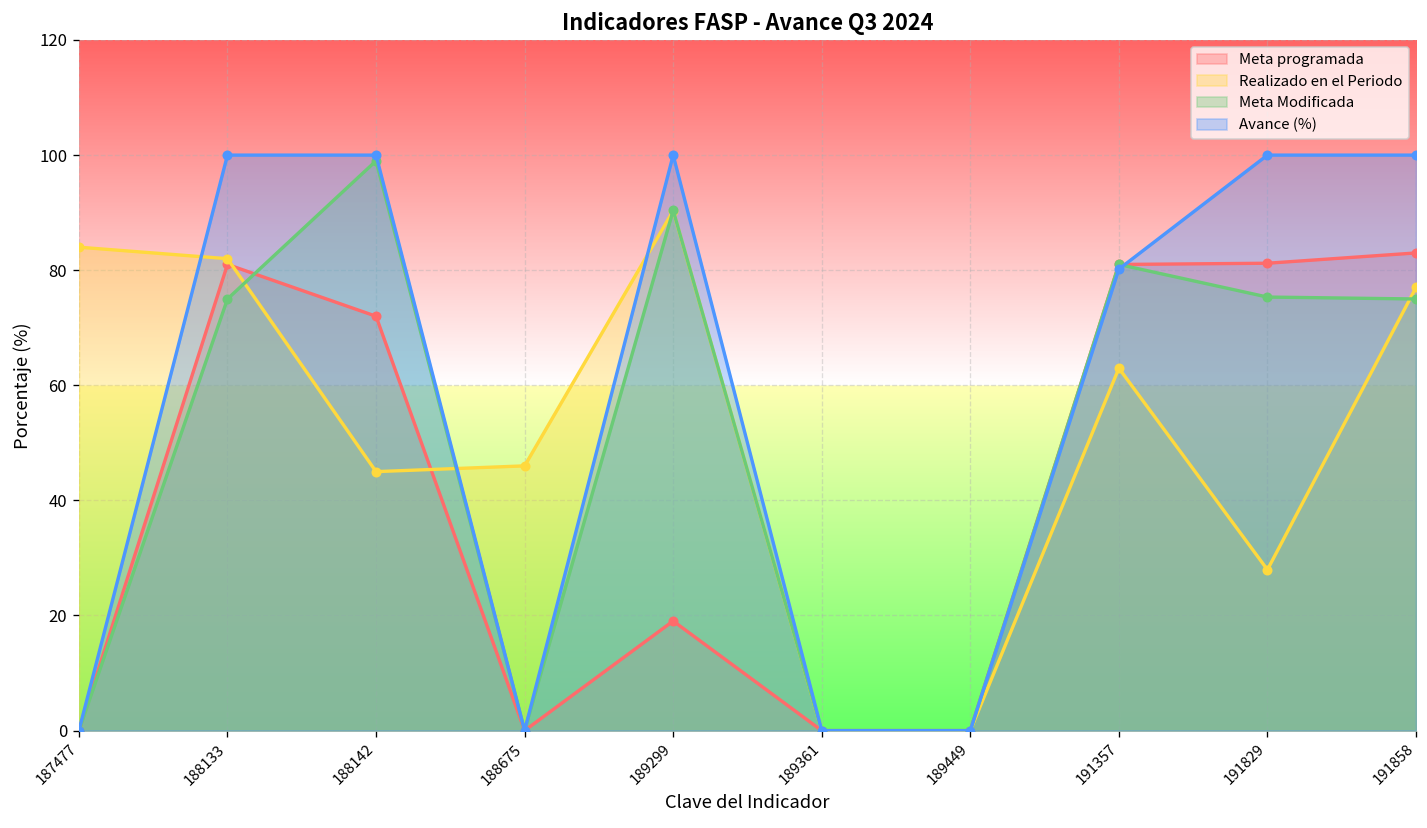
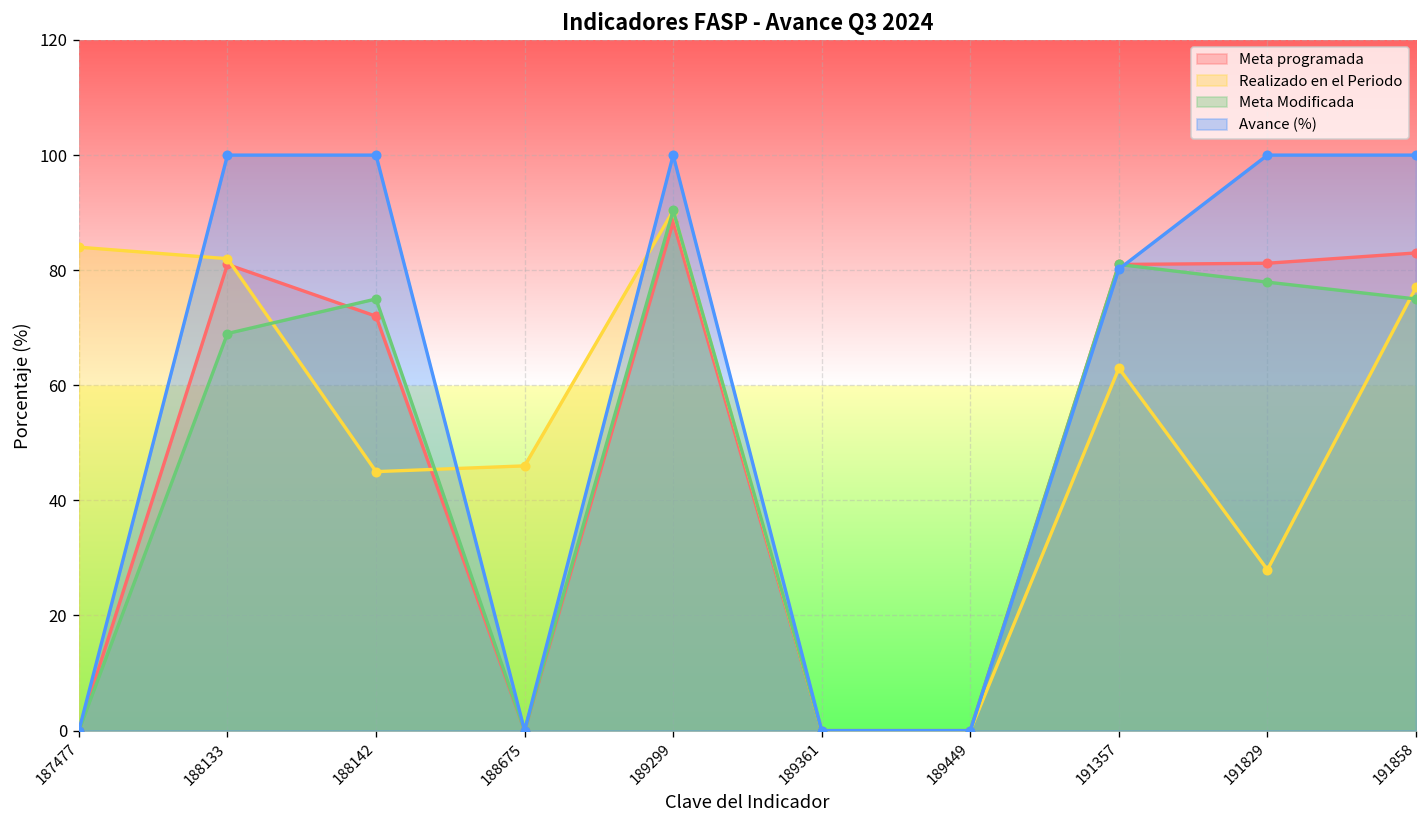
  {
    "Meta programada": {
      "188133": 81,
      "188142": 72,
-     "189299": 19,
+     "189299": 88,
      "191829": 81,
      "191858": 83
    },
    "Realizado en el Periodo": {
      "187477": 84,
      "188133": 82,
      "188142": 45,
      "188675": 46,
      "191357": 63,
      "191829": 28,
      "191858": 77
    },
    "Meta Modificada": {
-     "188133": 75,
-     "188142": 99,
-     "191829": 75,
+     "188133": 69,
+     "188142": 75,
+     "191829": 78,
      "191858": 75
    },
    "Avance (%)": {
      "188133": 100,
      "188142": 100,
      "189299": 100,
      "191357": 80,
      "191829": 100,
      "191858": 100
    }
  }
